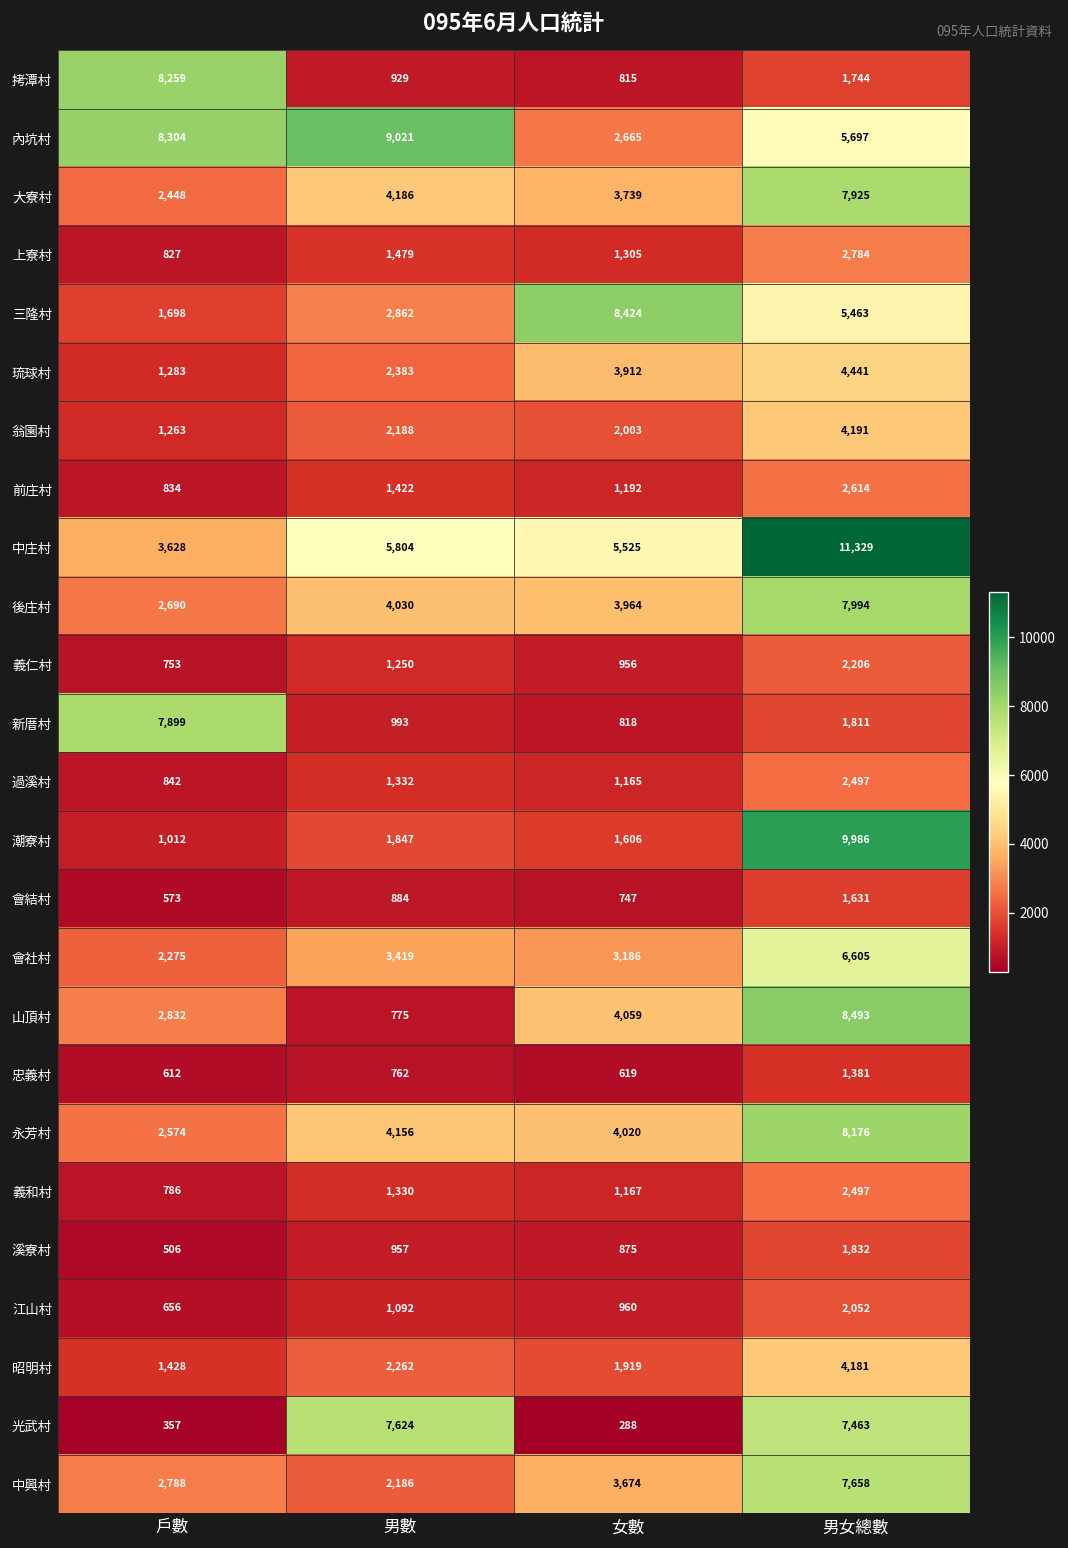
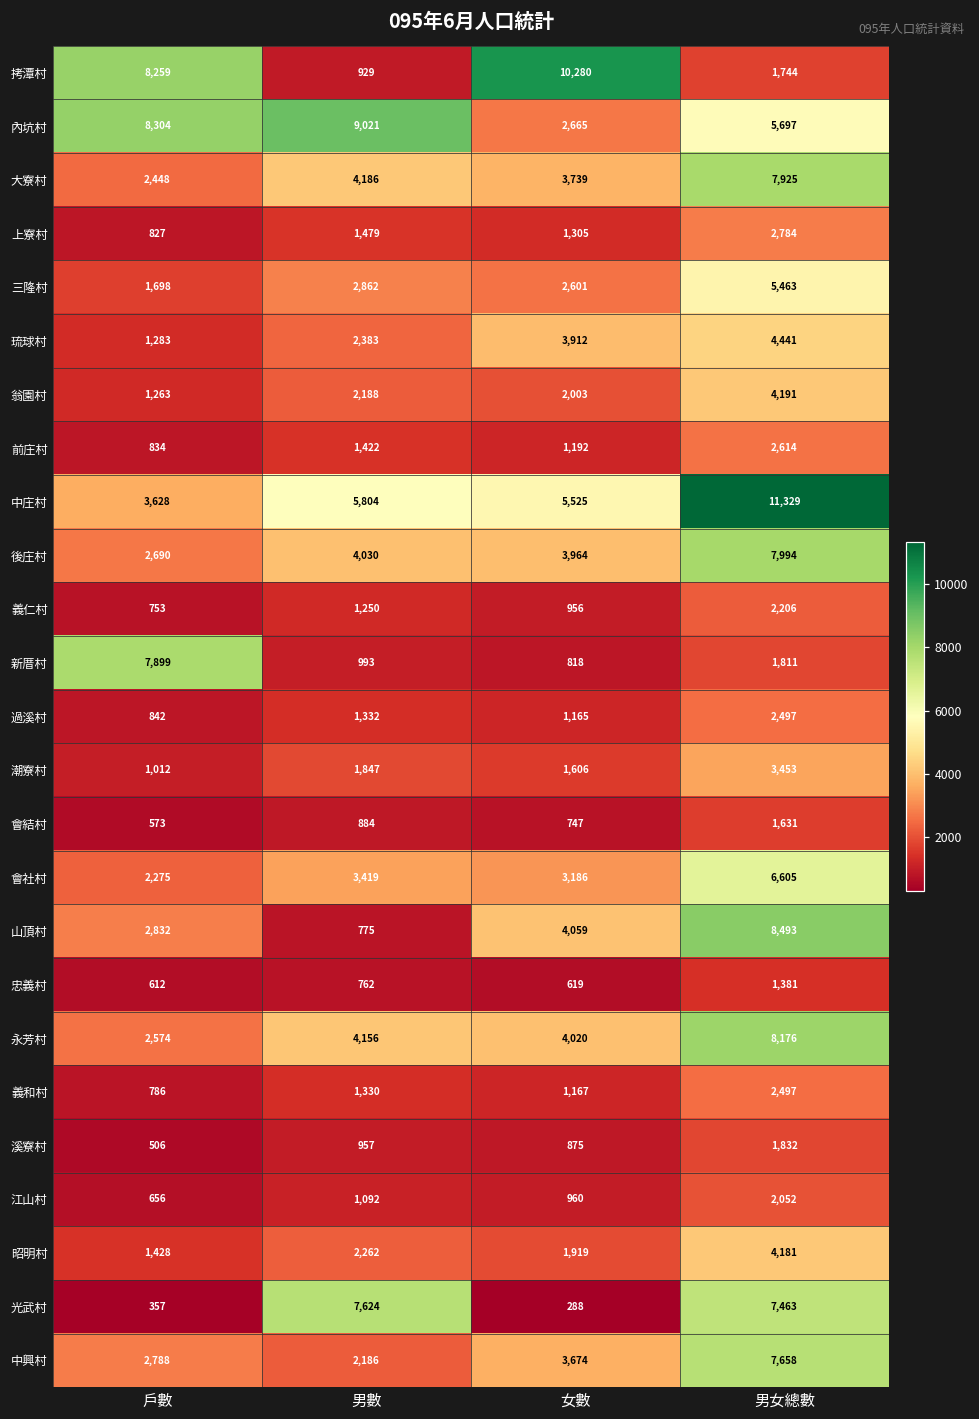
  {
    "拷潭村": {
      "戶數": "8,259",
      "男數": "929",
-     "女數": "815",
+     "女數": "10,280",
      "男女總數": "1,744"
    },
    "內坑村": {
      "戶數": "8,304",
      "男數": "9,021",
      "女數": "2,665",
      "男女總數": "5,697"
    },
    "大寮村": {
      "戶數": "2,448",
      "男數": "4,186",
      "女數": "3,739",
      "男女總數": "7,925"
    },
    "上寮村": {
      "戶數": "827",
      "男數": "1,479",
      "女數": "1,305",
      "男女總數": "2,784"
    },
    "三隆村": {
      "戶數": "1,698",
      "男數": "2,862",
-     "女數": "8,424",
+     "女數": "2,601",
      "男女總數": "5,463"
    },
    "琉球村": {
      "戶數": "1,283",
      "男數": "2,383",
      "女數": "3,912",
      "男女總數": "4,441"
    },
    "翁園村": {
      "戶數": "1,263",
      "男數": "2,188",
      "女數": "2,003",
      "男女總數": "4,191"
    },
    "前庄村": {
      "戶數": "834",
      "男數": "1,422",
      "女數": "1,192",
      "男女總數": "2,614"
    },
    "中庄村": {
      "戶數": "3,628",
      "男數": "5,804",
      "女數": "5,525",
      "男女總數": "11,329"
    },
    "後庄村": {
      "戶數": "2,690",
      "男數": "4,030",
      "女數": "3,964",
      "男女總數": "7,994"
    },
    "義仁村": {
      "戶數": "753",
      "男數": "1,250",
      "女數": "956",
      "男女總數": "2,206"
    },
    "新厝村": {
      "戶數": "7,899",
      "男數": "993",
      "女數": "818",
      "男女總數": "1,811"
    },
    "過溪村": {
      "戶數": "842",
      "男數": "1,332",
      "女數": "1,165",
      "男女總數": "2,497"
    },
    "潮寮村": {
      "戶數": "1,012",
      "男數": "1,847",
      "女數": "1,606",
-     "男女總數": "9,986"
+     "男女總數": "3,453"
    },
    "會結村": {
      "戶數": "573",
      "男數": "884",
      "女數": "747",
      "男女總數": "1,631"
    },
    "會社村": {
      "戶數": "2,275",
      "男數": "3,419",
      "女數": "3,186",
      "男女總數": "6,605"
    },
    "山頂村": {
      "戶數": "2,832",
      "男數": "775",
      "女數": "4,059",
      "男女總數": "8,493"
    },
    "忠義村": {
      "戶數": "612",
      "男數": "762",
      "女數": "619",
      "男女總數": "1,381"
    },
    "永芳村": {
      "戶數": "2,574",
      "男數": "4,156",
      "女數": "4,020",
      "男女總數": "8,176"
    },
    "義和村": {
      "戶數": "786",
      "男數": "1,330",
      "女數": "1,167",
      "男女總數": "2,497"
    },
    "溪寮村": {
      "戶數": "506",
      "男數": "957",
      "女數": "875",
      "男女總數": "1,832"
    },
    "江山村": {
      "戶數": "656",
      "男數": "1,092",
      "女數": "960",
      "男女總數": "2,052"
    },
    "昭明村": {
      "戶數": "1,428",
      "男數": "2,262",
      "女數": "1,919",
      "男女總數": "4,181"
    },
    "光武村": {
      "戶數": "357",
      "男數": "7,624",
      "女數": "288",
      "男女總數": "7,463"
    },
    "中興村": {
      "戶數": "2,788",
      "男數": "2,186",
      "女數": "3,674",
      "男女總數": "7,658"
    }
  }
